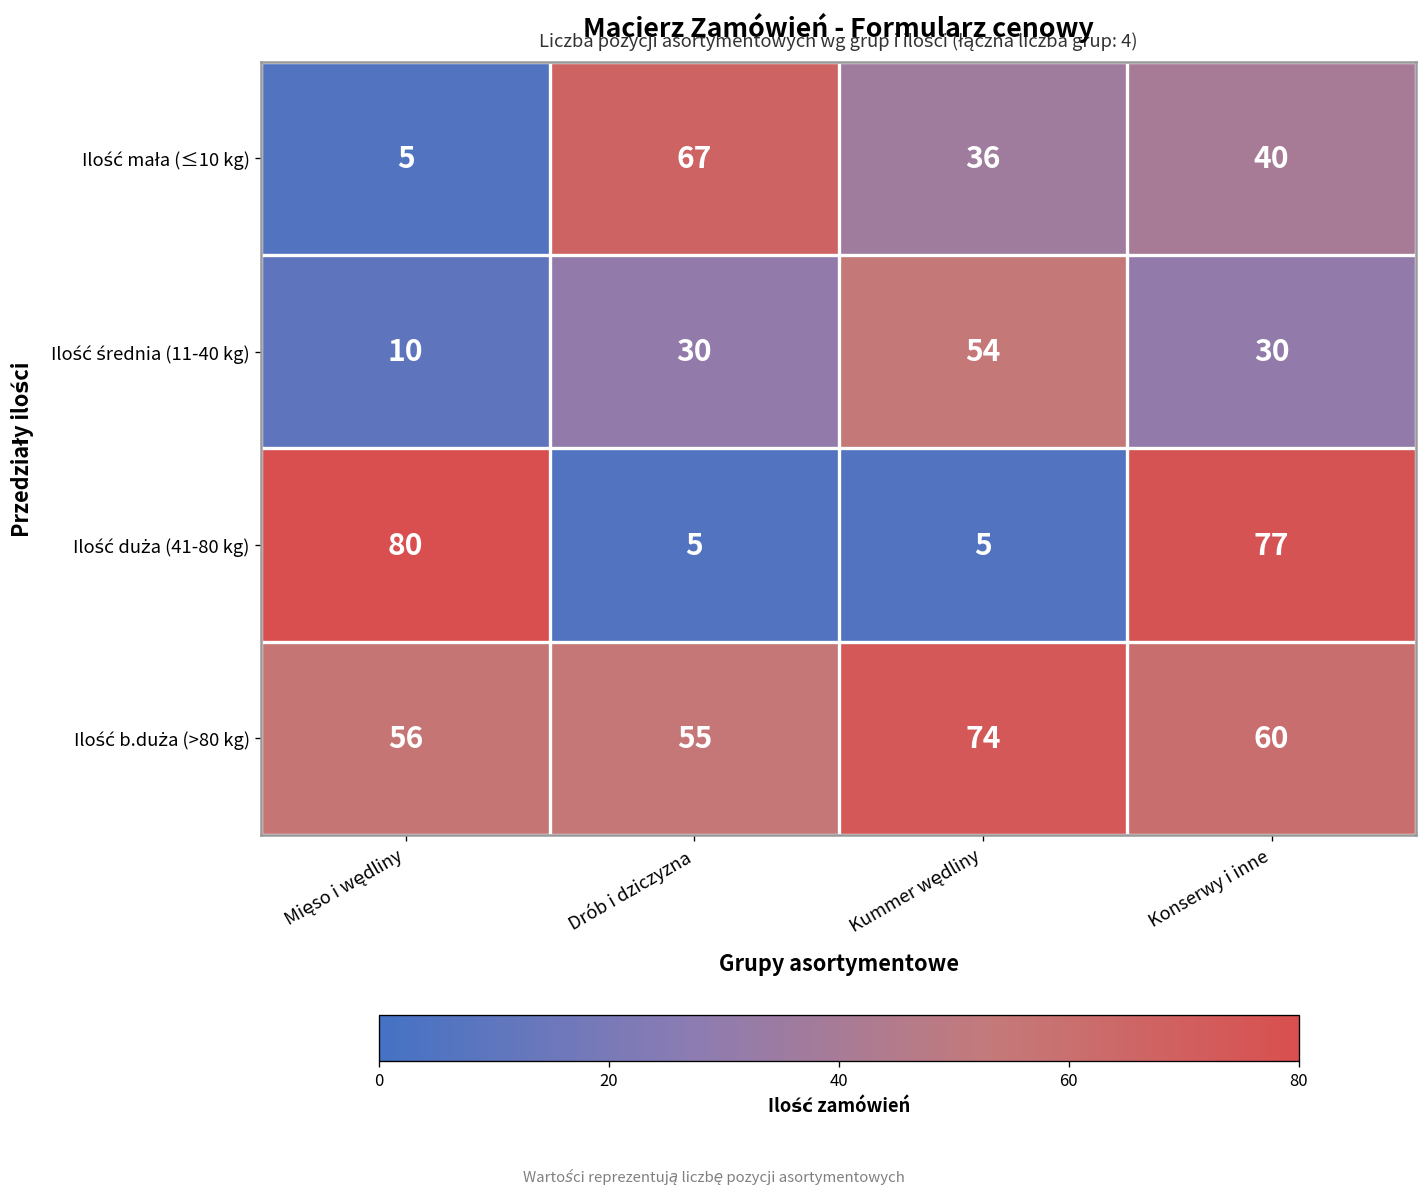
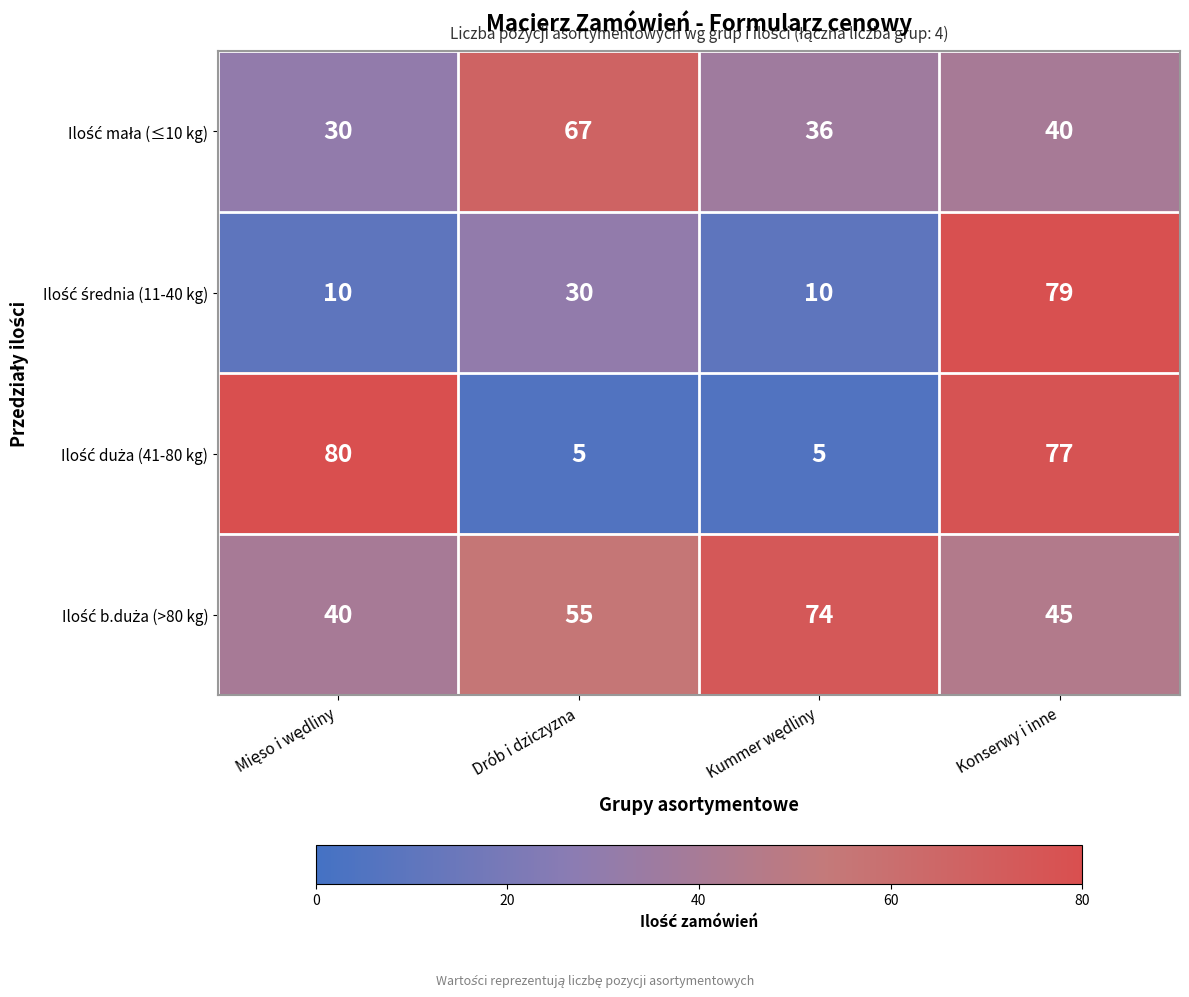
  {
    "Ilość mała (≤10 kg)": {
-     "Mięso i wędliny": 5,
+     "Mięso i wędliny": 30,
      "Drób i dziczyzna": 67,
      "Kummer wędliny": 36,
      "Konserwy i inne": 40
    },
    "Ilość średnia (11-40 kg)": {
      "Mięso i wędliny": 10,
      "Drób i dziczyzna": 30,
-     "Kummer wędliny": 54,
-     "Konserwy i inne": 30
+     "Kummer wędliny": 10,
+     "Konserwy i inne": 79
    },
    "Ilość duża (41-80 kg)": {
      "Mięso i wędliny": 80,
      "Drób i dziczyzna": 5,
      "Kummer wędliny": 5,
      "Konserwy i inne": 77
    },
    "Ilość b.duża (>80 kg)": {
-     "Mięso i wędliny": 56,
+     "Mięso i wędliny": 40,
      "Drób i dziczyzna": 55,
      "Kummer wędliny": 74,
-     "Konserwy i inne": 60
+     "Konserwy i inne": 45
    }
  }
